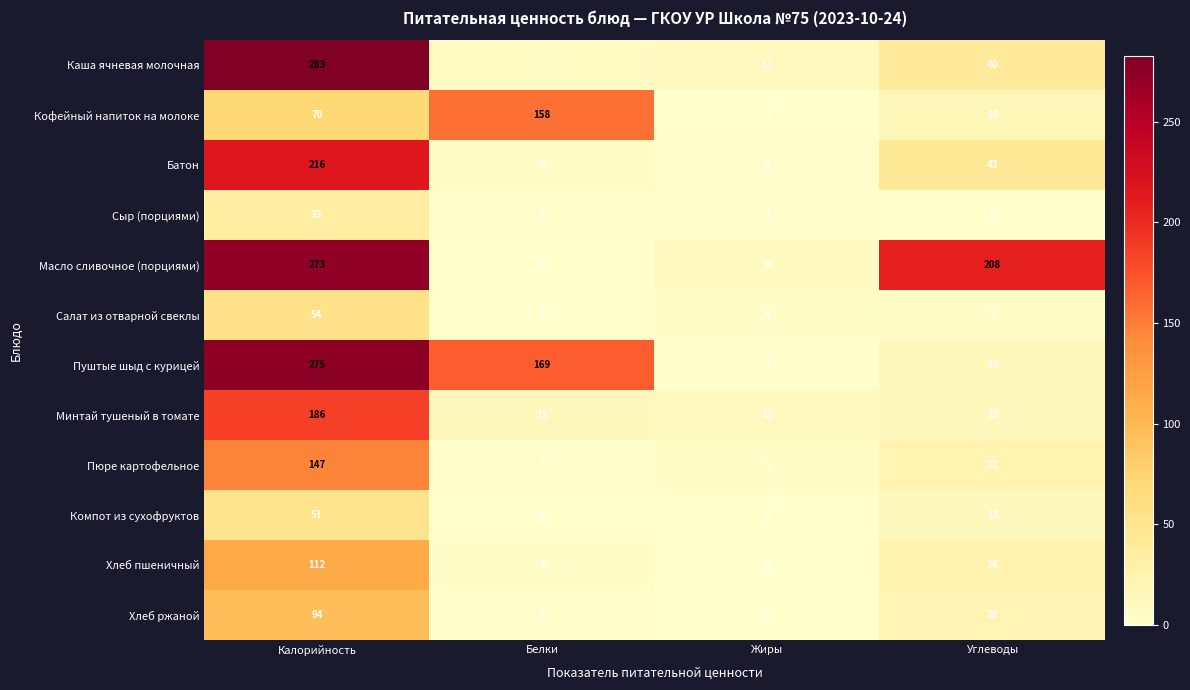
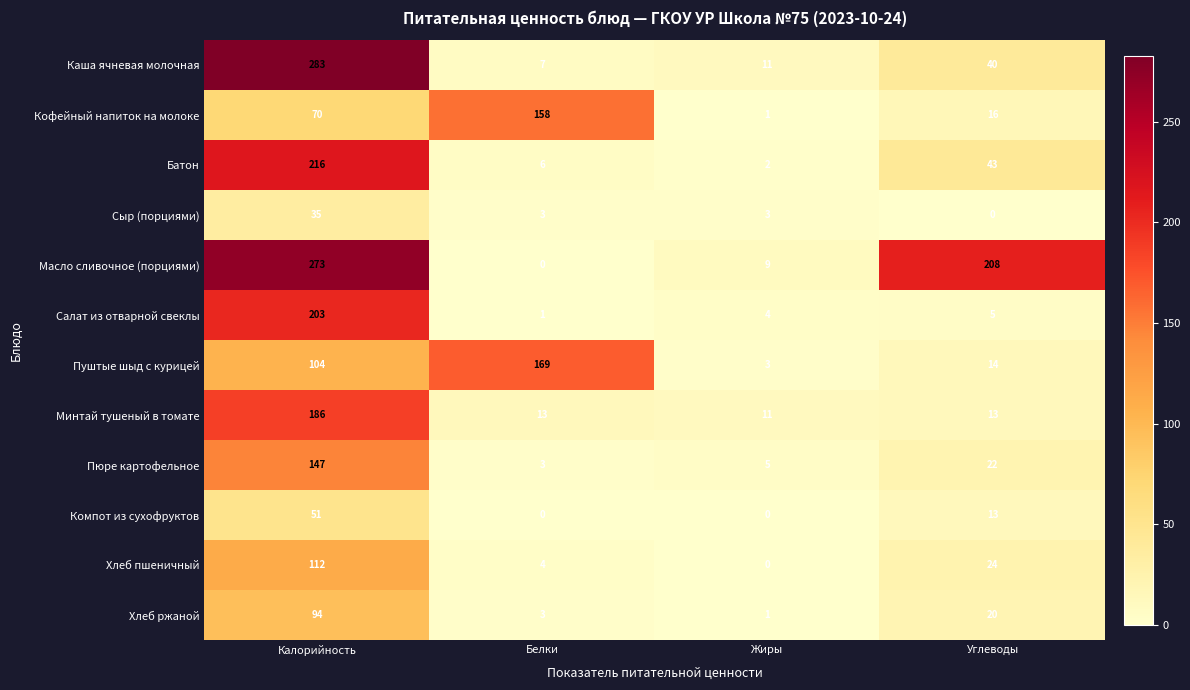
  {
    "Каша ячневая молочная": {
      "Калорийность": 283,
      "Белки": 7,
      "Жиры": 11,
      "Углеводы": 40
    },
    "Кофейный напиток на молоке": {
      "Калорийность": 70,
      "Белки": 158,
      "Жиры": 1,
      "Углеводы": 16
    },
    "Батон": {
      "Калорийность": 216,
      "Белки": 6,
      "Жиры": 2,
      "Углеводы": 43
    },
    "Сыр (порциями)": {
      "Калорийность": 35,
      "Белки": 3,
      "Жиры": 3,
      "Углеводы": 0
    },
    "Масло сливочное (порциями)": {
      "Калорийность": 273,
      "Белки": 0,
      "Жиры": 9,
      "Углеводы": 208
    },
    "Салат из отварной свеклы": {
-     "Калорийность": 54,
+     "Калорийность": 203,
      "Белки": 1,
      "Жиры": 4,
      "Углеводы": 5
    },
    "Пуштые шыд с курицей": {
-     "Калорийность": 275,
+     "Калорийность": 104,
      "Белки": 169,
      "Жиры": 3,
      "Углеводы": 14
    },
    "Минтай тушеный в томате": {
      "Калорийность": 186,
      "Белки": 13,
      "Жиры": 11,
      "Углеводы": 13
    },
    "Пюре картофельное": {
      "Калорийность": 147,
      "Белки": 3,
      "Жиры": 5,
      "Углеводы": 22
    },
    "Компот из сухофруктов": {
      "Калорийность": 51,
      "Белки": 0,
      "Жиры": 0,
      "Углеводы": 13
    },
    "Хлеб пшеничный": {
      "Калорийность": 112,
      "Белки": 4,
      "Жиры": 0,
      "Углеводы": 24
    },
    "Хлеб ржаной": {
      "Калорийность": 94,
      "Белки": 3,
      "Жиры": 1,
      "Углеводы": 20
    }
  }
